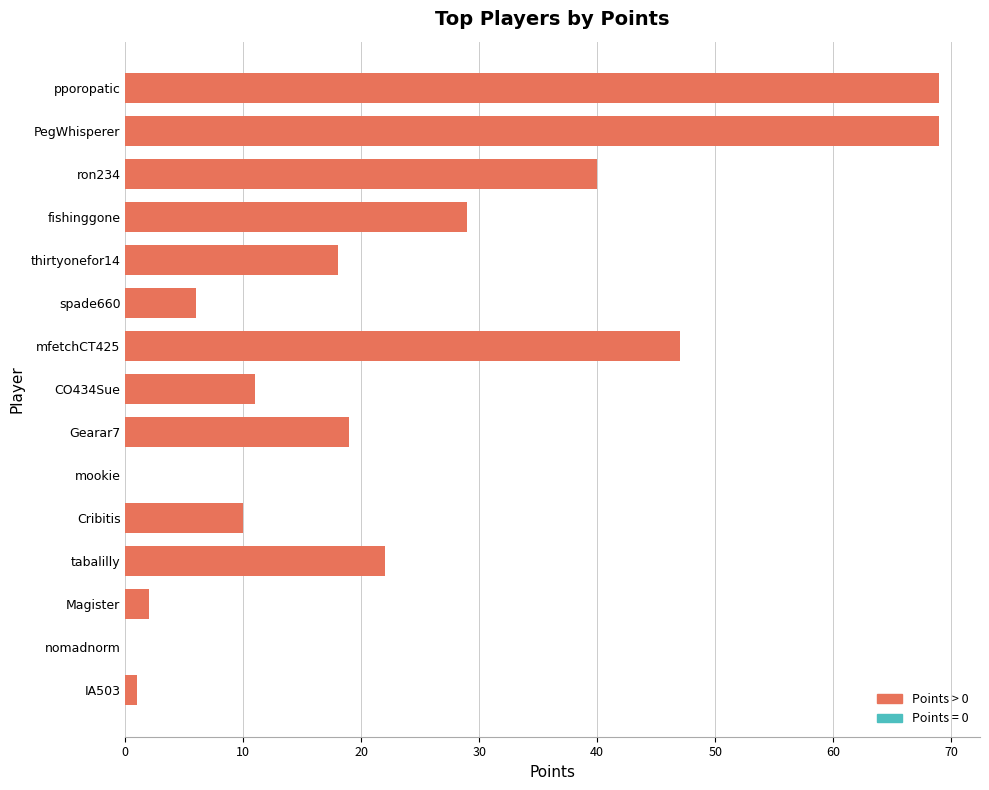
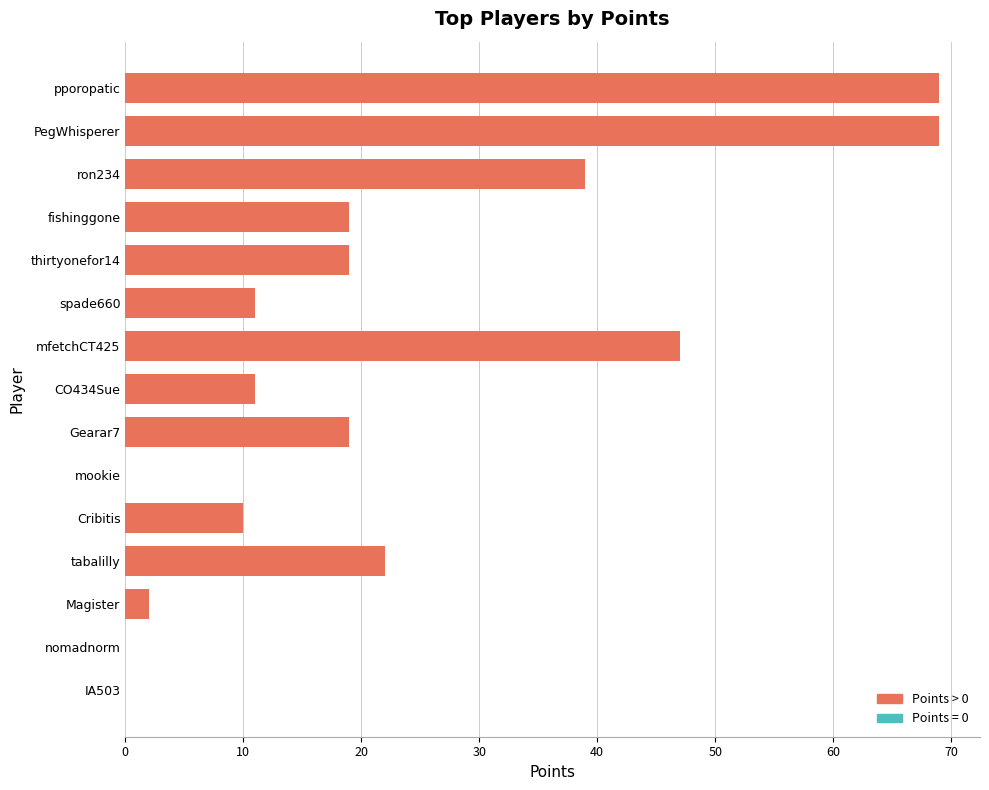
  {
    "pporopatic": 69,
    "PegWhisperer": 69,
-   "ron234": 40,
-   "fishinggone": 29,
-   "thirtyonefor14": 18,
-   "spade660": 6,
+   "ron234": 39,
+   "fishinggone": 19,
+   "thirtyonefor14": 19,
+   "spade660": 11,
    "mfetchCT425": 47,
    "CO434Sue": 11,
    "Gearar7": 19,
    "mookie": 0,
    "Cribitis": 10,
    "tabalilly": 22,
    "Magister": 2,
    "nomadnorm": 0,
-   "IA503": 1
+   "IA503": 0
  }
